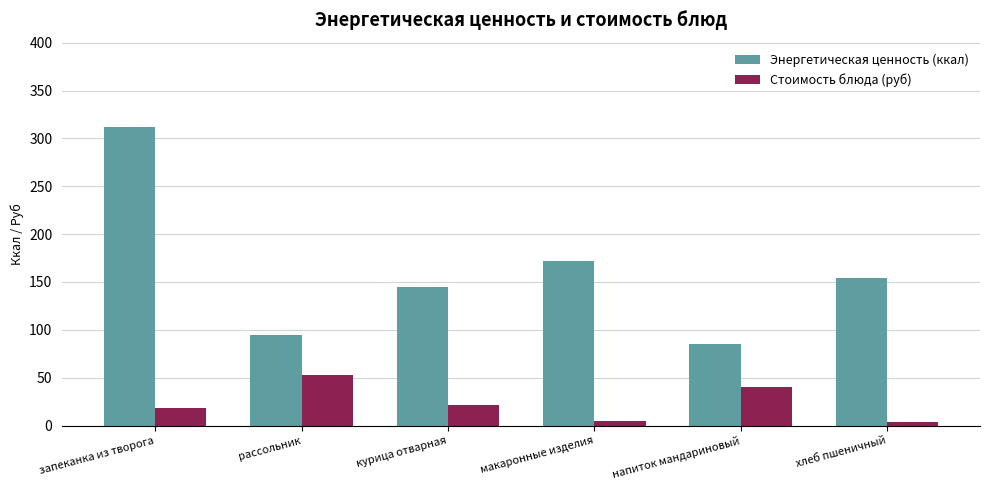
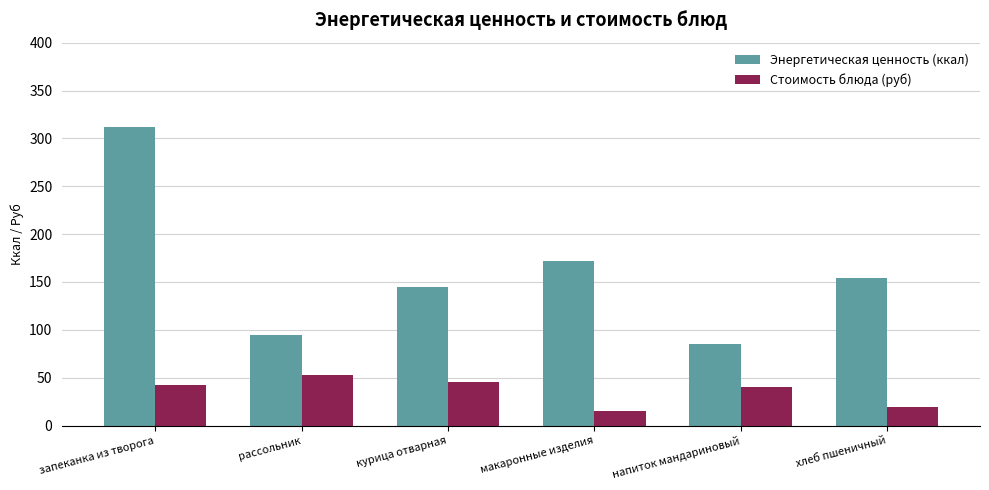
  {
    "Энергетическая ценность (ккал)": {
      "запеканка из творога": 310,
      "рассольник": 90,
      "курица отварная": 140,
      "макаронные изделия": 170,
      "напиток мандариновый": 90,
      "хлеб пшеничный": 150
    },
    "Стоимость блюда (руб)": {
-     "запеканка из творога": 20,
+     "запеканка из творога": 40,
      "рассольник": 50,
-     "курица отварная": 20,
-     "макаронные изделия": 0,
+     "курица отварная": 50,
+     "макаронные изделия": 10,
      "напиток мандариновый": 40,
-     "хлеб пшеничный": 0
+     "хлеб пшеничный": 20
    }
  }
